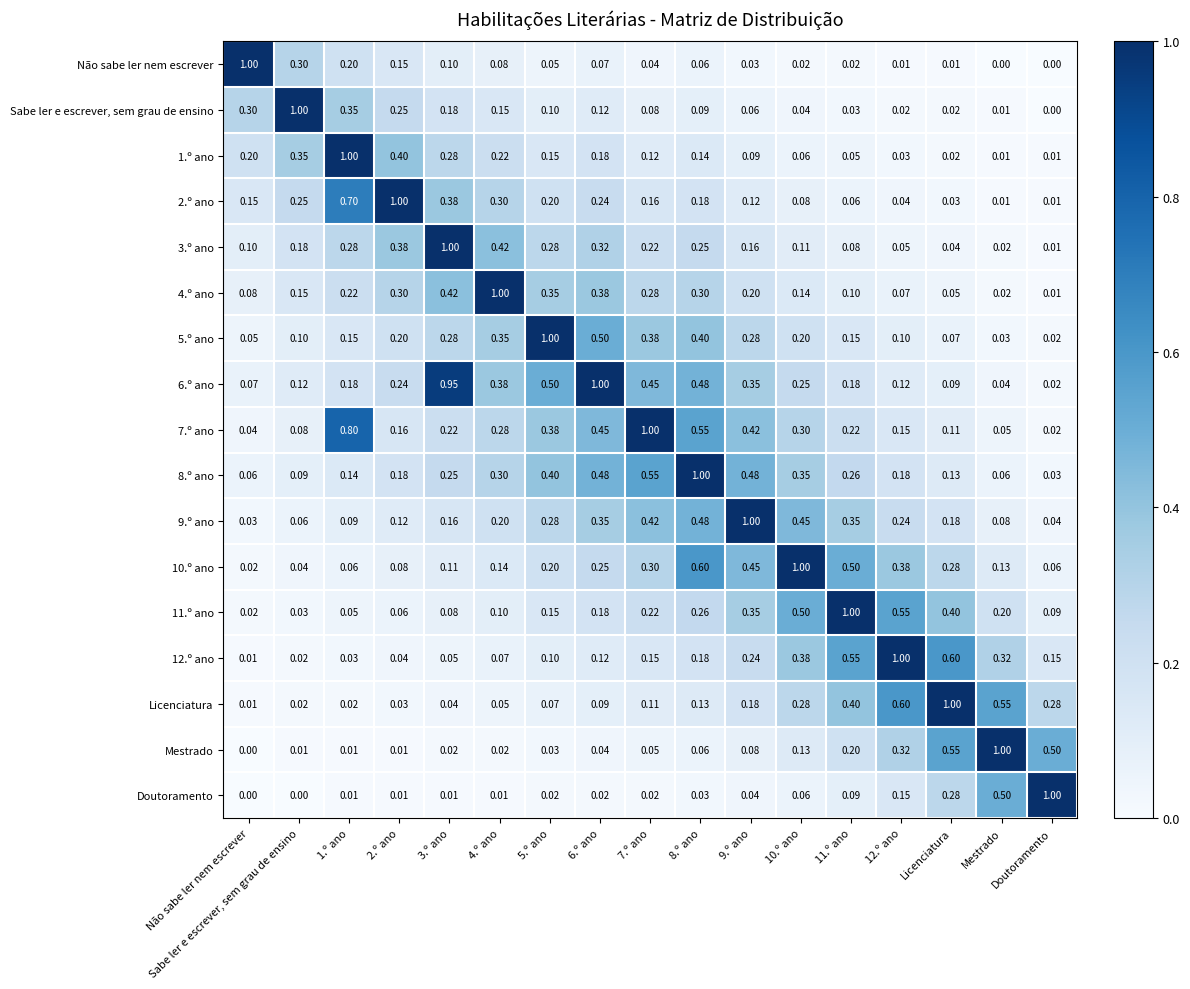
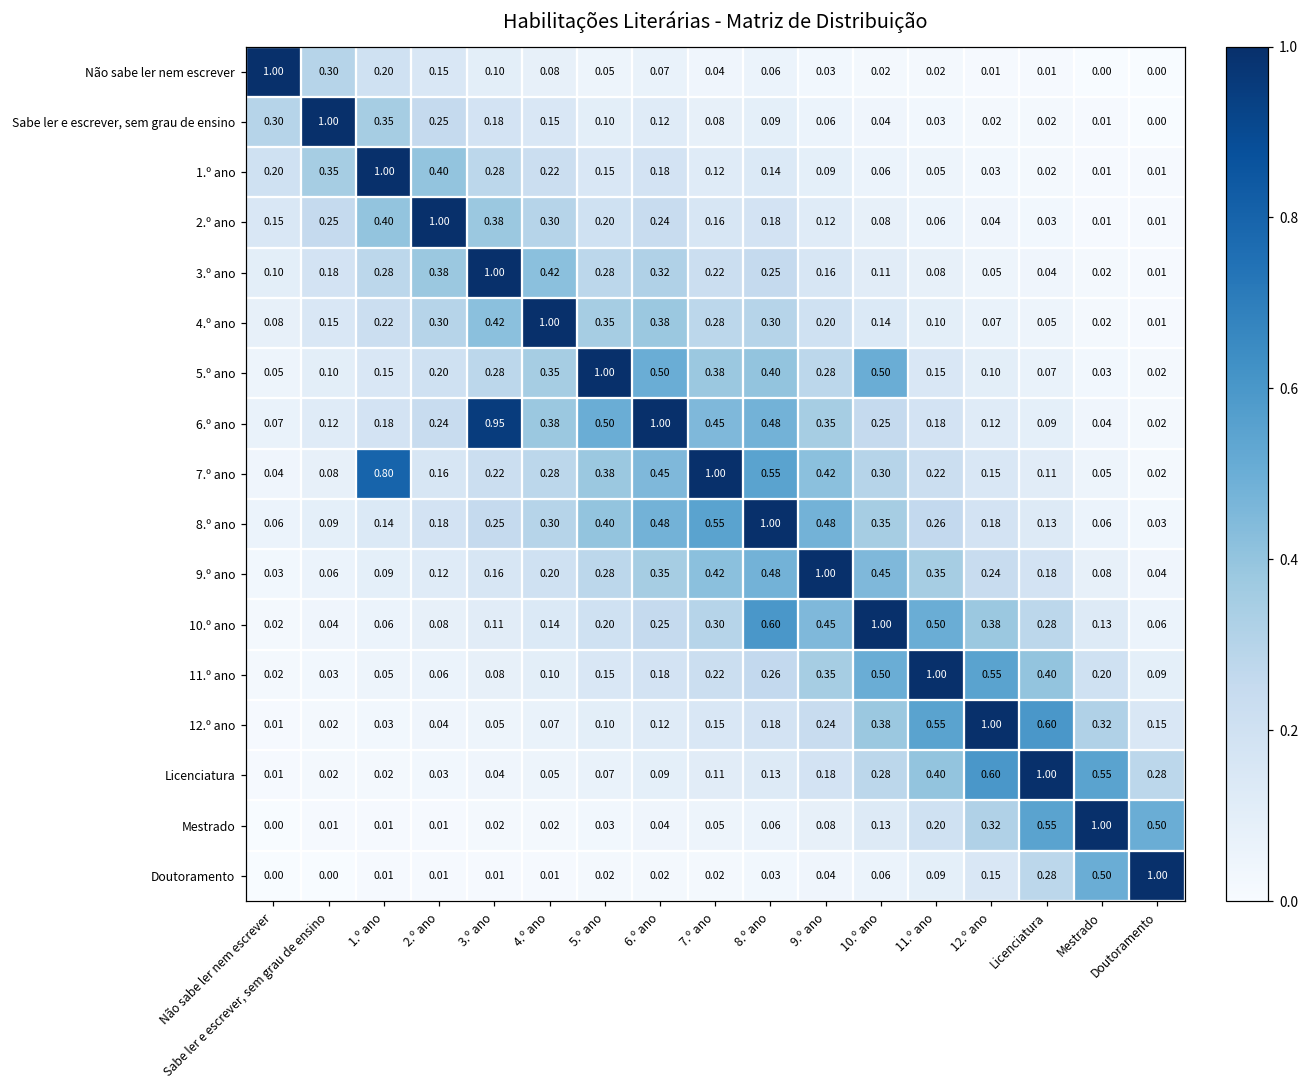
  {
    "2.º ano": {
      "Não sabe ler nem escrever": 0.15,
      "Sabe ler e escrever, sem grau de ensino": 0.25,
-     "1.º ano": 0.70,
+     "1.º ano": 0.40,
      "2.º ano": 1.00,
      "3.º ano": 0.38,
      "4.º ano": 0.30,
      "5.º ano": 0.20,
      "6.º ano": 0.24,
      "7.º ano": 0.16,
      "8.º ano": 0.18,
      "9.º ano": 0.12,
      "10.º ano": 0.08,
      "11.º ano": 0.06,
      "12.º ano": 0.04,
      "Licenciatura": 0.03,
      "Mestrado": 0.01,
      "Doutoramento": 0.01
    },
    "5.º ano": {
      "Não sabe ler nem escrever": 0.05,
      "Sabe ler e escrever, sem grau de ensino": 0.10,
      "1.º ano": 0.15,
      "2.º ano": 0.20,
      "3.º ano": 0.28,
      "4.º ano": 0.35,
      "5.º ano": 1.00,
      "6.º ano": 0.50,
      "7.º ano": 0.38,
      "8.º ano": 0.40,
      "9.º ano": 0.28,
-     "10.º ano": 0.20,
+     "10.º ano": 0.50,
      "11.º ano": 0.15,
      "12.º ano": 0.10,
      "Licenciatura": 0.07,
      "Mestrado": 0.03,
      "Doutoramento": 0.02
    }
  }
